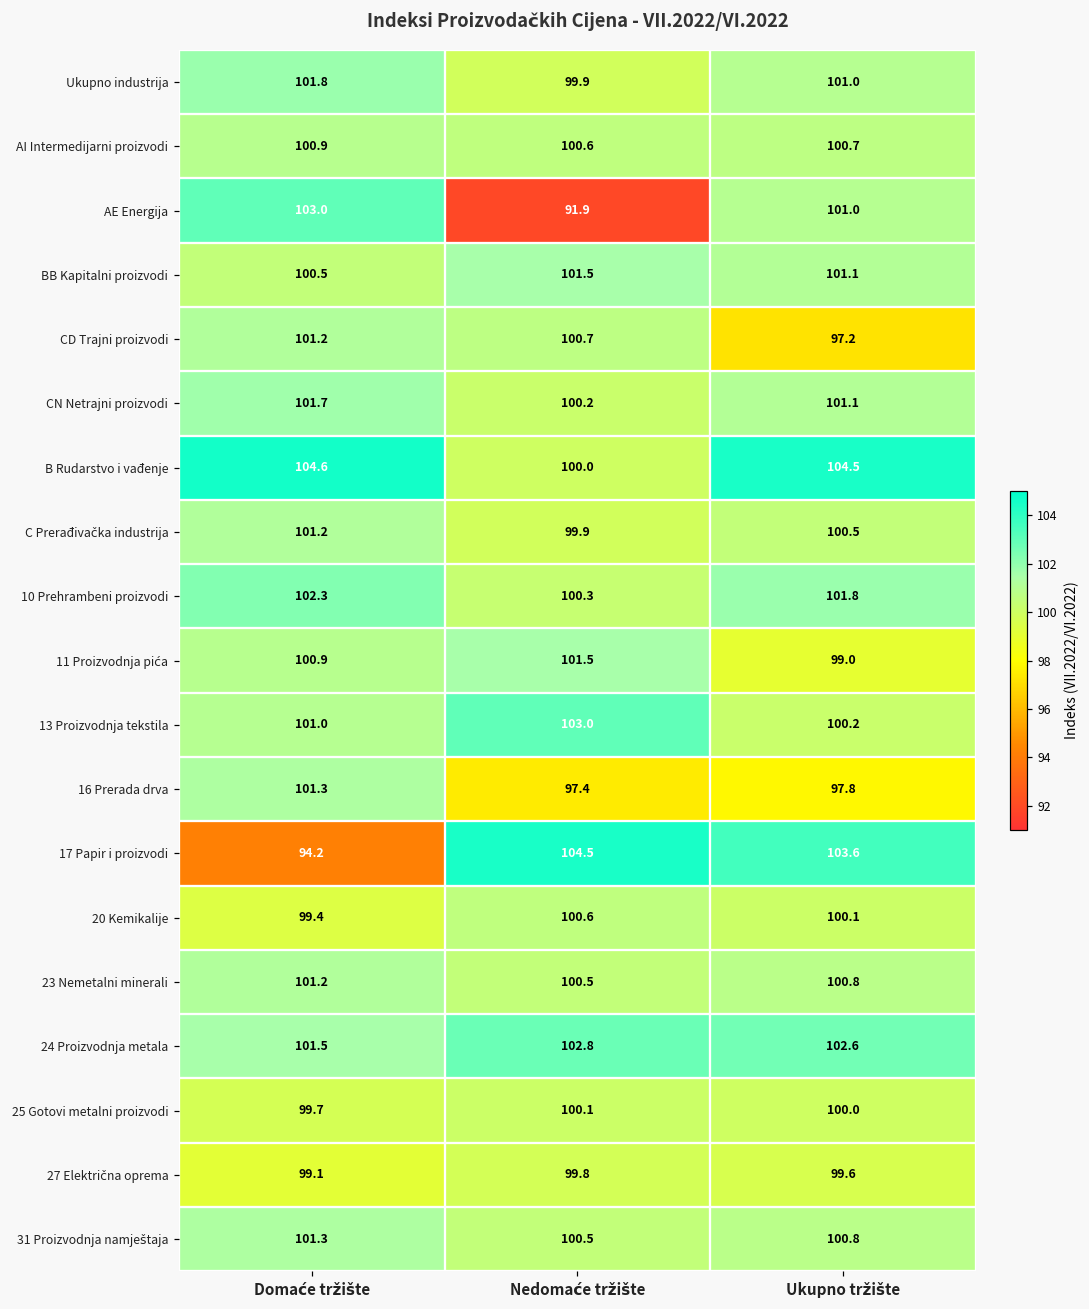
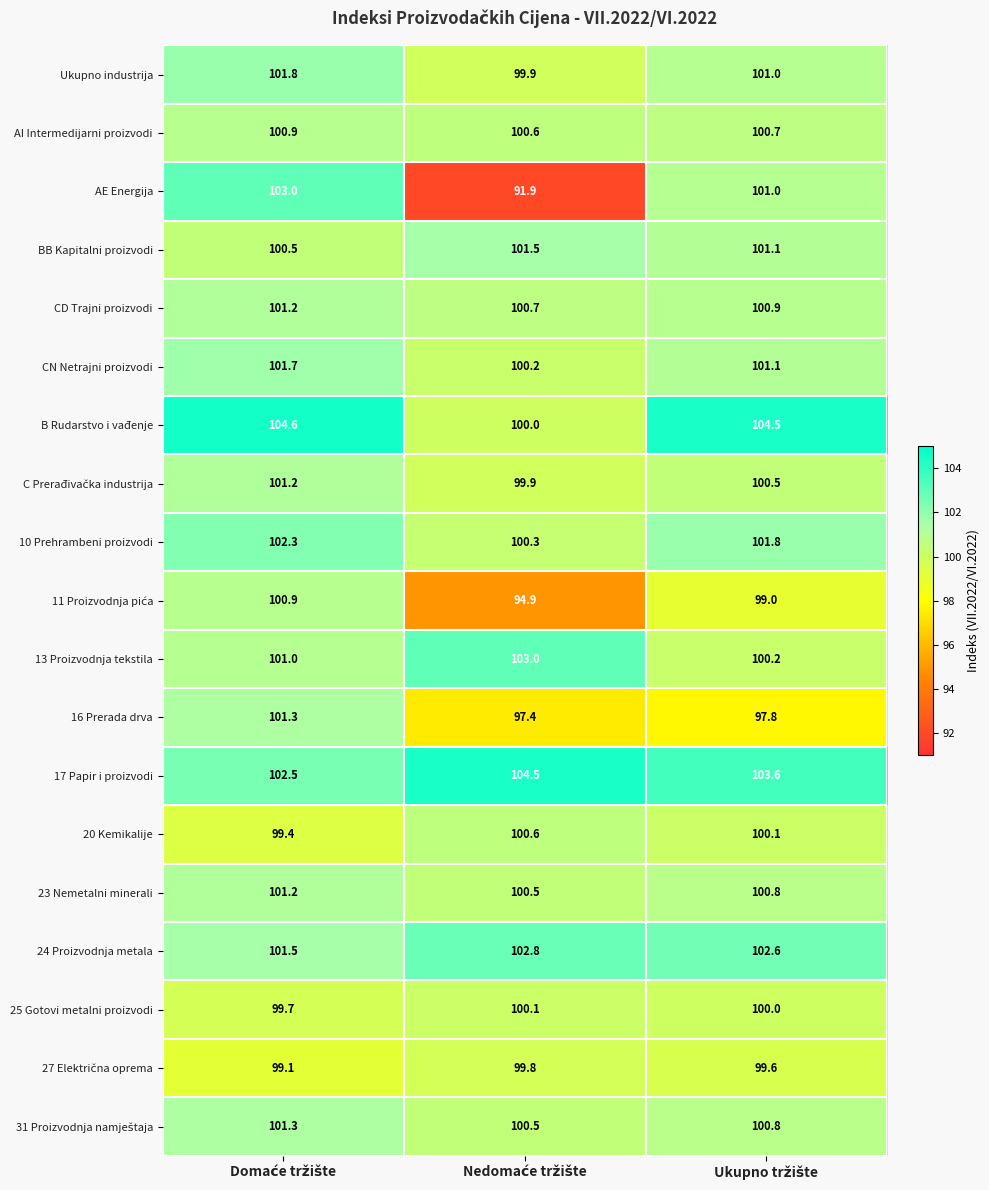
  {
    "Ukupno industrija": {
      "Domaće tržište": 101.8,
      "Nedomaće tržište": 99.9,
      "Ukupno tržište": 101.0
    },
    "AI Intermedijarni proizvodi": {
      "Domaće tržište": 100.9,
      "Nedomaće tržište": 100.6,
      "Ukupno tržište": 100.7
    },
    "AE Energija": {
      "Domaće tržište": 103.0,
      "Nedomaće tržište": 91.9,
      "Ukupno tržište": 101.0
    },
    "BB Kapitalni proizvodi": {
      "Domaće tržište": 100.5,
      "Nedomaće tržište": 101.5,
      "Ukupno tržište": 101.1
    },
    "CD Trajni proizvodi": {
      "Domaće tržište": 101.2,
      "Nedomaće tržište": 100.7,
-     "Ukupno tržište": 97.2
+     "Ukupno tržište": 100.9
    },
    "CN Netrajni proizvodi": {
      "Domaće tržište": 101.7,
      "Nedomaće tržište": 100.2,
      "Ukupno tržište": 101.1
    },
    "B Rudarstvo i vađenje": {
      "Domaće tržište": 104.6,
      "Nedomaće tržište": 100.0,
      "Ukupno tržište": 104.5
    },
    "C Prerađivačka industrija": {
      "Domaće tržište": 101.2,
      "Nedomaće tržište": 99.9,
      "Ukupno tržište": 100.5
    },
    "10 Prehrambeni proizvodi": {
      "Domaće tržište": 102.3,
      "Nedomaće tržište": 100.3,
      "Ukupno tržište": 101.8
    },
    "11 Proizvodnja pića": {
      "Domaće tržište": 100.9,
-     "Nedomaće tržište": 101.5,
+     "Nedomaće tržište": 94.9,
      "Ukupno tržište": 99.0
    },
    "13 Proizvodnja tekstila": {
      "Domaće tržište": 101.0,
      "Nedomaće tržište": 103.0,
      "Ukupno tržište": 100.2
    },
    "16 Prerada drva": {
      "Domaće tržište": 101.3,
      "Nedomaće tržište": 97.4,
      "Ukupno tržište": 97.8
    },
    "17 Papir i proizvodi": {
-     "Domaće tržište": 94.2,
+     "Domaće tržište": 102.5,
      "Nedomaće tržište": 104.5,
      "Ukupno tržište": 103.6
    },
    "20 Kemikalije": {
      "Domaće tržište": 99.4,
      "Nedomaće tržište": 100.6,
      "Ukupno tržište": 100.1
    },
    "23 Nemetalni minerali": {
      "Domaće tržište": 101.2,
      "Nedomaće tržište": 100.5,
      "Ukupno tržište": 100.8
    },
    "24 Proizvodnja metala": {
      "Domaće tržište": 101.5,
      "Nedomaće tržište": 102.8,
      "Ukupno tržište": 102.6
    },
    "25 Gotovi metalni proizvodi": {
      "Domaće tržište": 99.7,
      "Nedomaće tržište": 100.1,
      "Ukupno tržište": 100.0
    },
    "27 Električna oprema": {
      "Domaće tržište": 99.1,
      "Nedomaće tržište": 99.8,
      "Ukupno tržište": 99.6
    },
    "31 Proizvodnja namještaja": {
      "Domaće tržište": 101.3,
      "Nedomaće tržište": 100.5,
      "Ukupno tržište": 100.8
    }
  }
